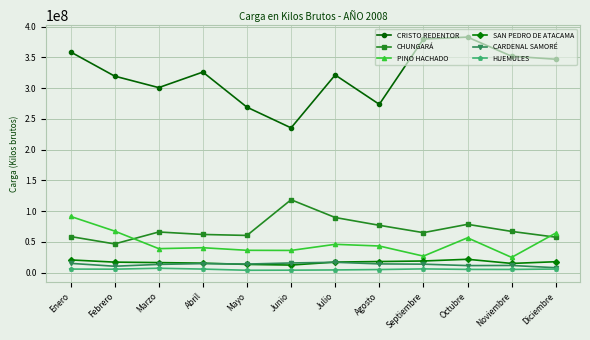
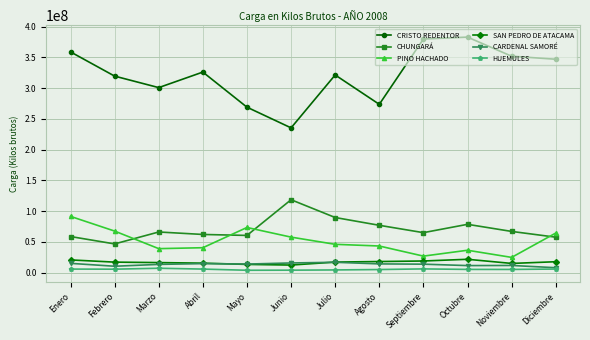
  {
    "PINO HACHADO": {
      "Enero": 90000000,
      "Febrero": 70000000,
      "Marzo": 40000000,
      "Abril": 40000000,
-     "Mayo": 40000000,
-     "Junio": 40000000,
+     "Mayo": 70000000,
+     "Junio": 60000000,
      "Julio": 50000000,
      "Agosto": 40000000,
      "Septiembre": 30000000,
-     "Octubre": 60000000,
+     "Octubre": 40000000,
      "Noviembre": 20000000,
      "Diciembre": 60000000
    }
  }
